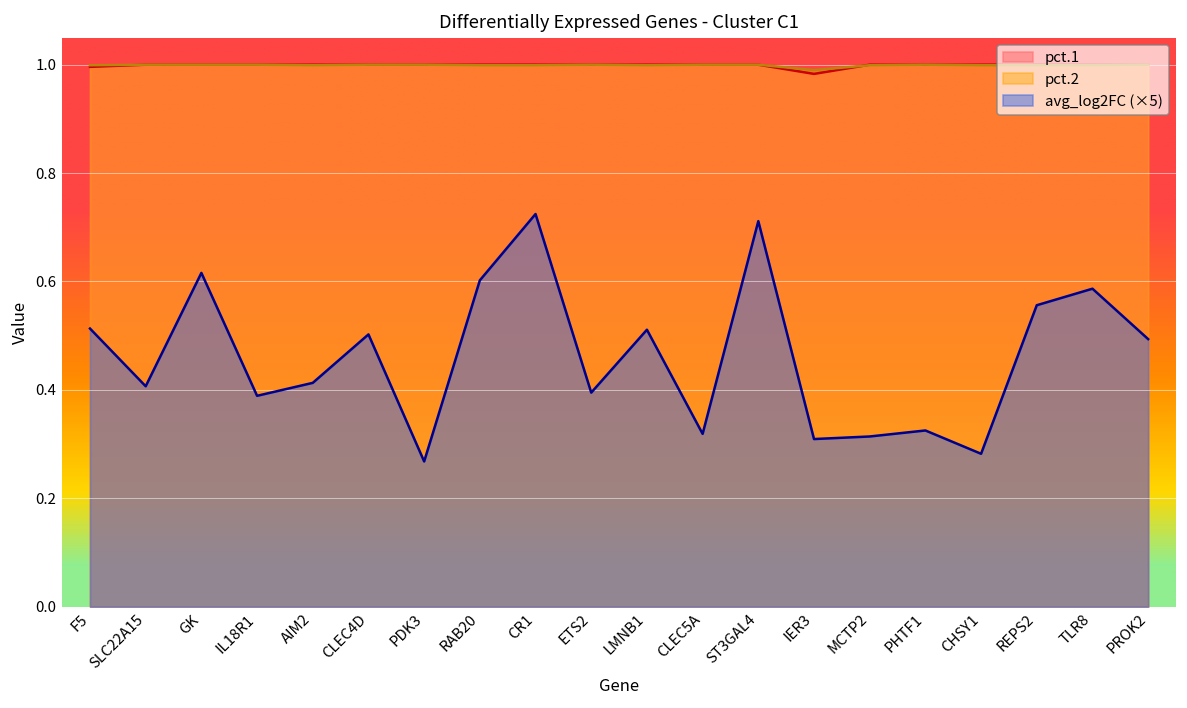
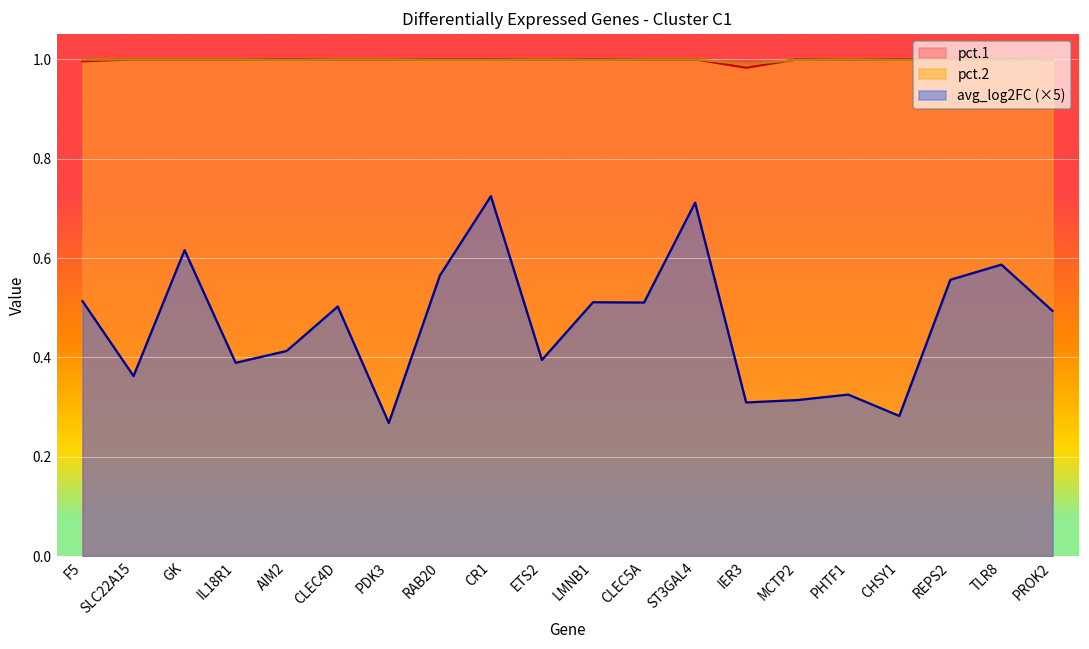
  {
    "pct.1": {
      "IER3": 0.98
    },
    "pct.2": {
      "IER3": 0.99
    },
    "avg_log2FC (×5)": {
      "F5": 0.51,
-     "SLC22A15": 0.41,
+     "SLC22A15": 0.36,
      "GK": 0.62,
      "IL18R1": 0.39,
      "AIM2": 0.41,
      "CLEC4D": 0.50,
      "PDK3": 0.27,
-     "RAB20": 0.60,
+     "RAB20": 0.56,
      "CR1": 0.72,
      "ETS2": 0.39,
      "LMNB1": 0.51,
-     "CLEC5A": 0.32,
+     "CLEC5A": 0.51,
      "ST3GAL4": 0.71,
      "IER3": 0.31,
      "MCTP2": 0.31,
      "PHTF1": 0.33,
      "CHSY1": 0.28,
      "REPS2": 0.56,
      "TLR8": 0.59,
      "PROK2": 0.49
    }
  }
